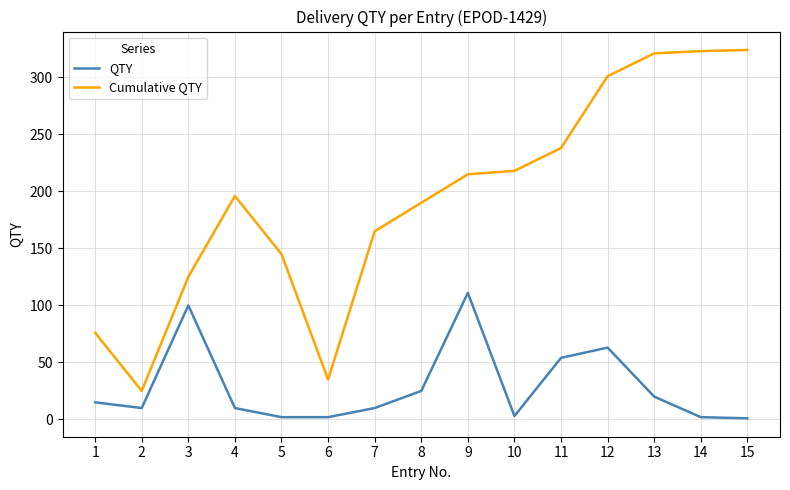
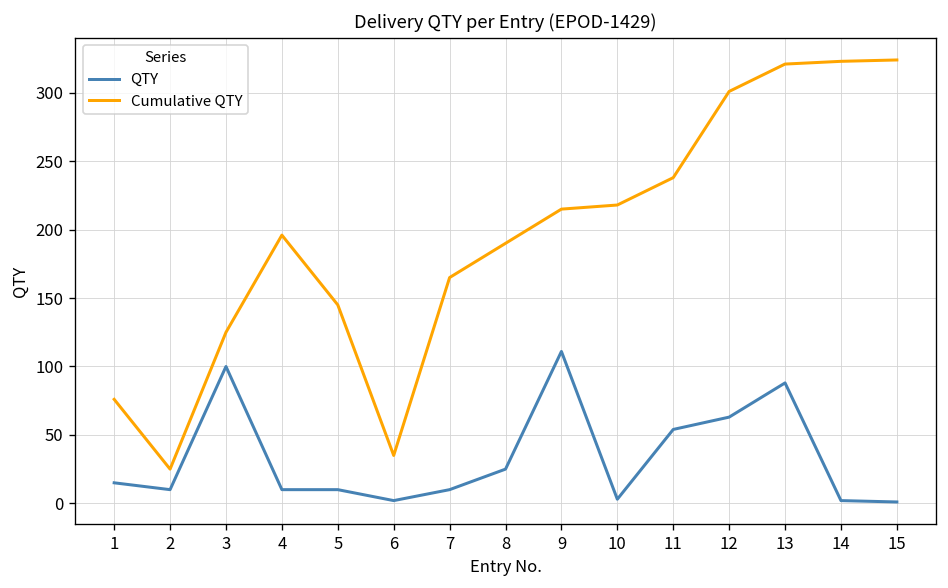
  {
    "QTY": {
      "1": 15,
      "2": 10,
      "3": 100,
      "4": 10,
-     "5": 2,
+     "5": 10,
      "6": 2,
      "7": 10,
      "8": 25,
      "9": 111,
      "10": 3,
      "11": 54,
      "12": 63,
-     "13": 20,
+     "13": 88,
      "14": 2,
      "15": 1
    },
    "Cumulative QTY": {
      "1": 76,
      "2": 25,
      "3": 125,
      "4": 196,
      "5": 145,
      "6": 35,
      "7": 165,
      "8": 190,
      "9": 215,
      "10": 218,
      "11": 238,
      "12": 301,
      "13": 321,
      "14": 323,
      "15": 324
    }
  }
